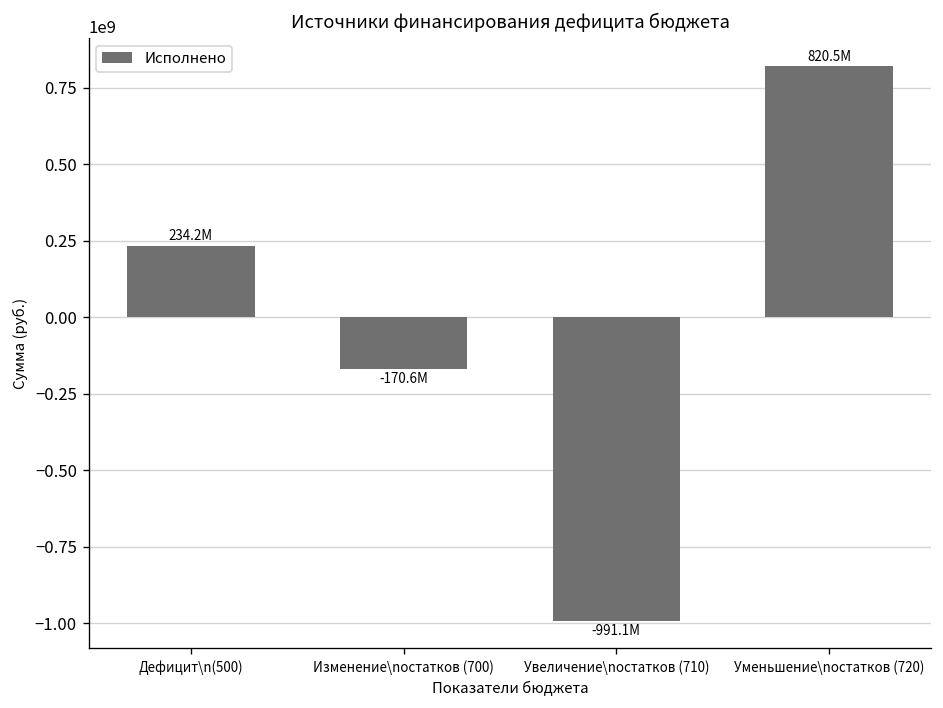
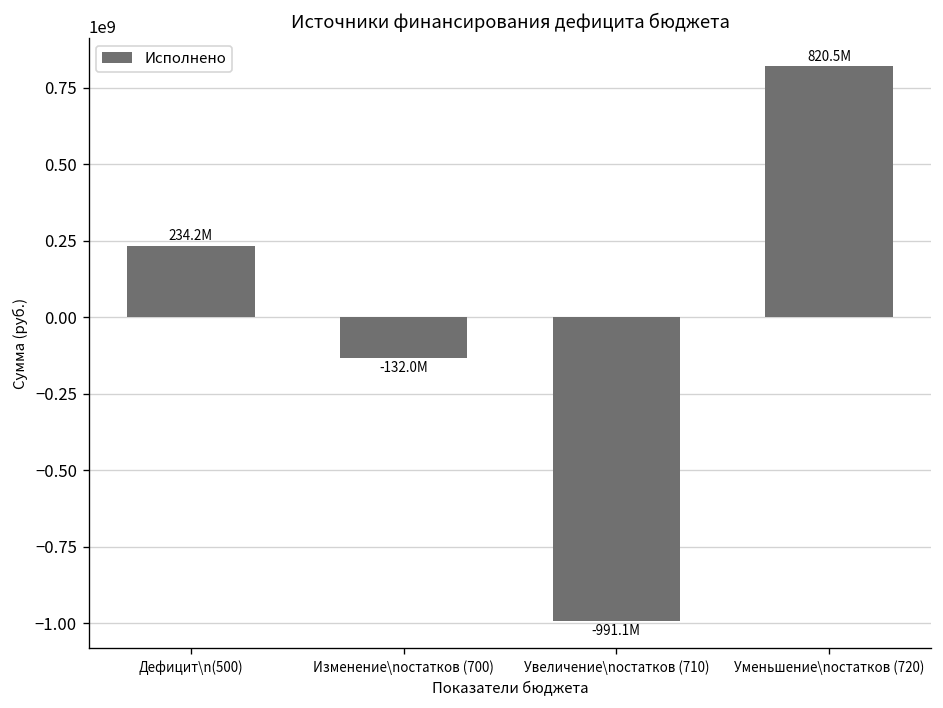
  {
    "Дефицит\\n(500)": "234.2M",
-   "Изменение\\nостатков (700)": "-170.6M",
+   "Изменение\\nостатков (700)": "-132.0M",
    "Увеличение\\nостатков (710)": "-991.1M",
    "Уменьшение\\nостатков (720)": "820.5M"
  }
